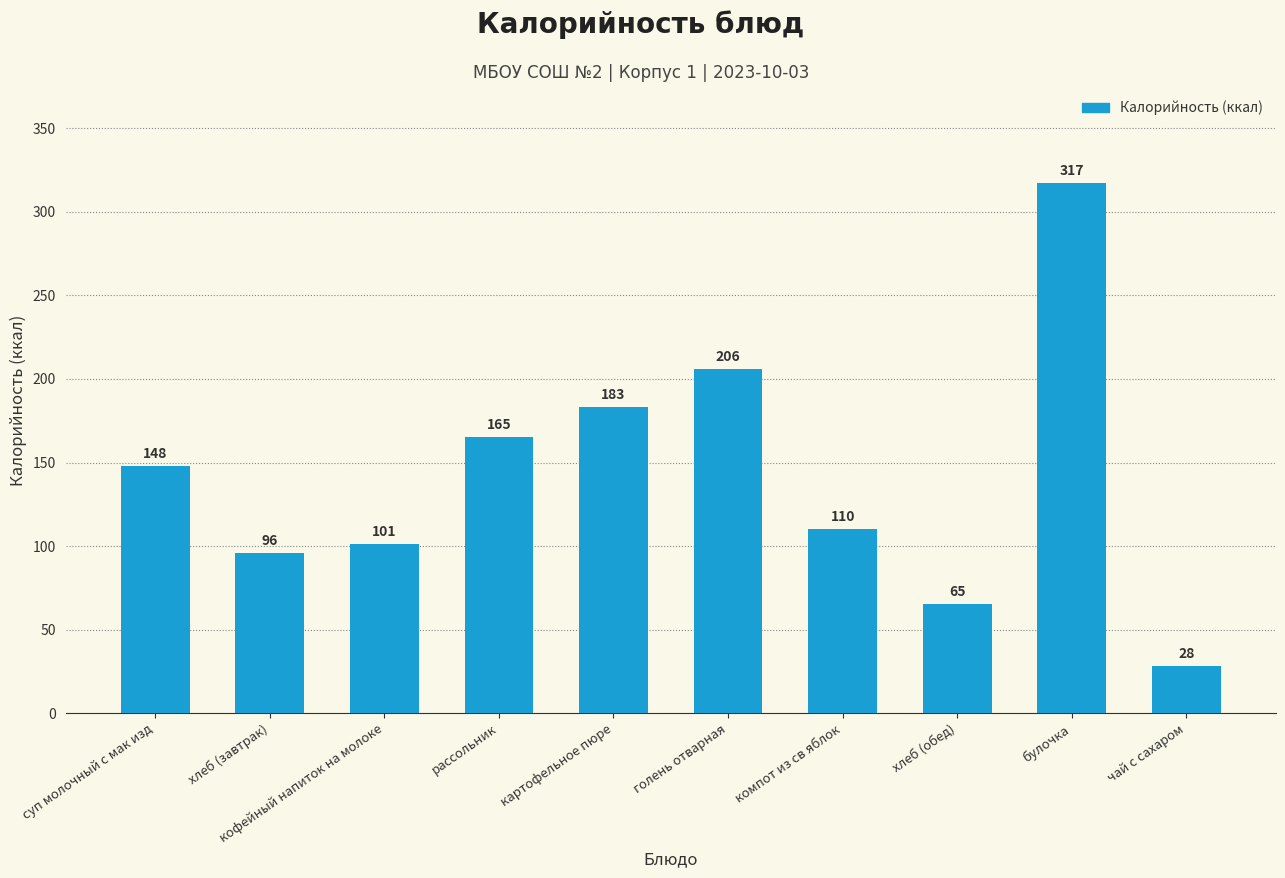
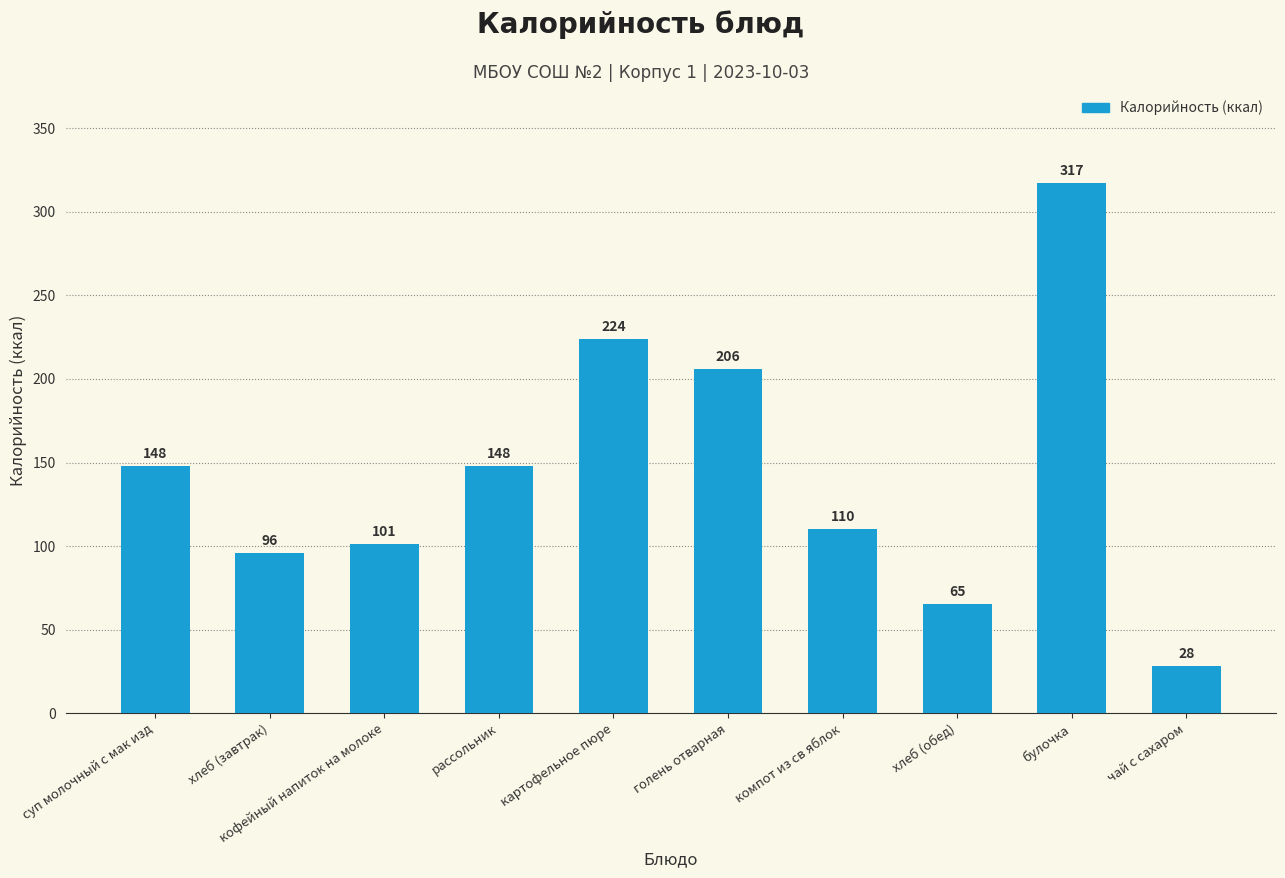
  {
    "суп молочный с мак изд": 148,
    "хлеб (завтрак)": 96,
    "кофейный напиток на молоке": 101,
-   "рассольник": 165,
-   "картофельное пюре": 183,
+   "рассольник": 148,
+   "картофельное пюре": 224,
    "голень отварная": 206,
    "компот из св яблок": 110,
    "хлеб (обед)": 65,
    "булочка": 317,
    "чай с сахаром": 28
  }
